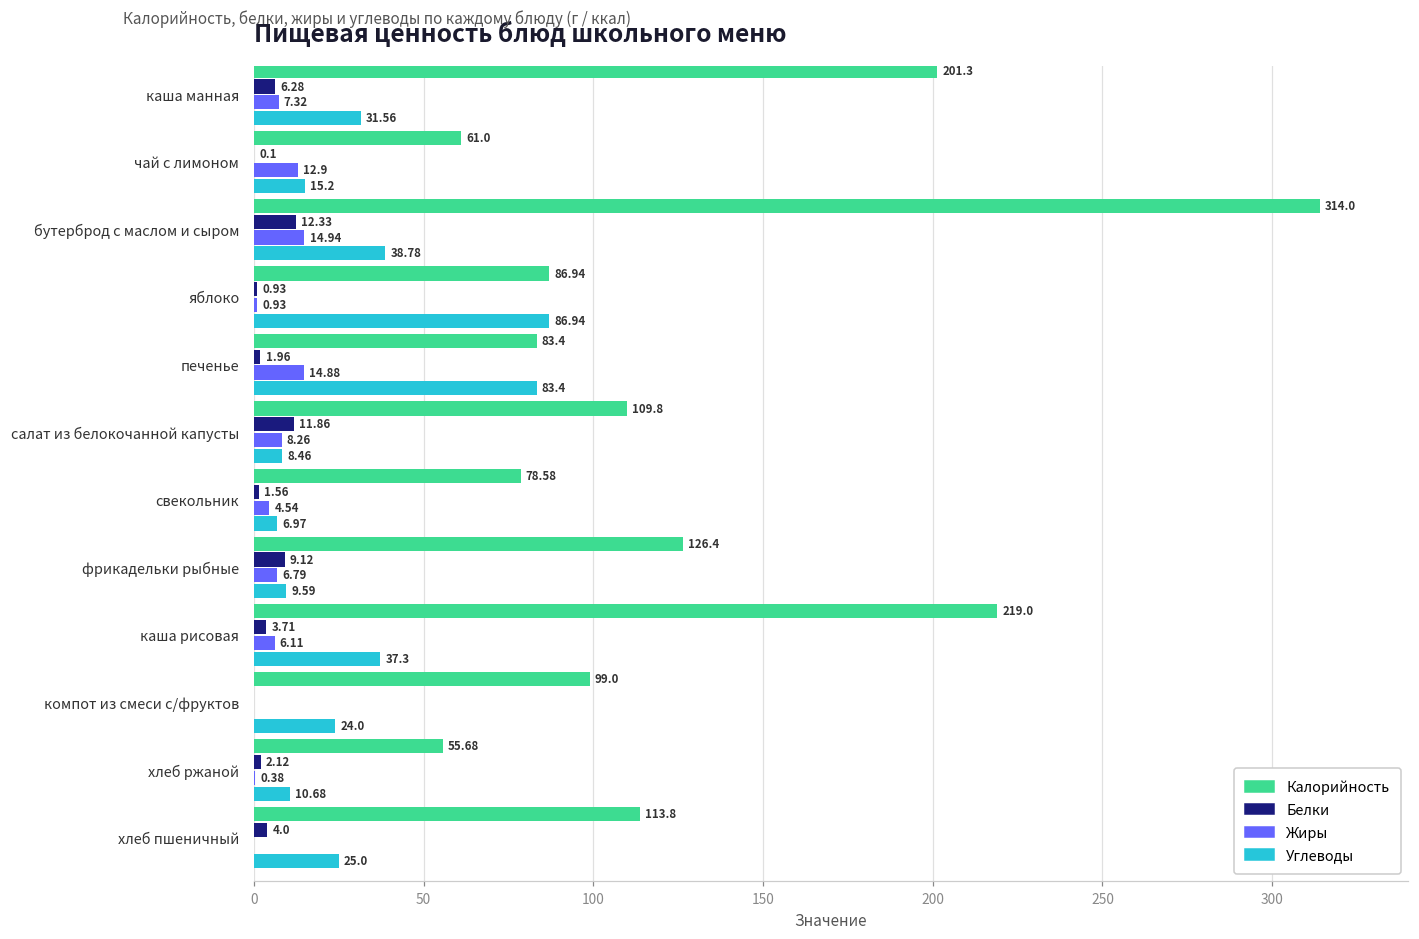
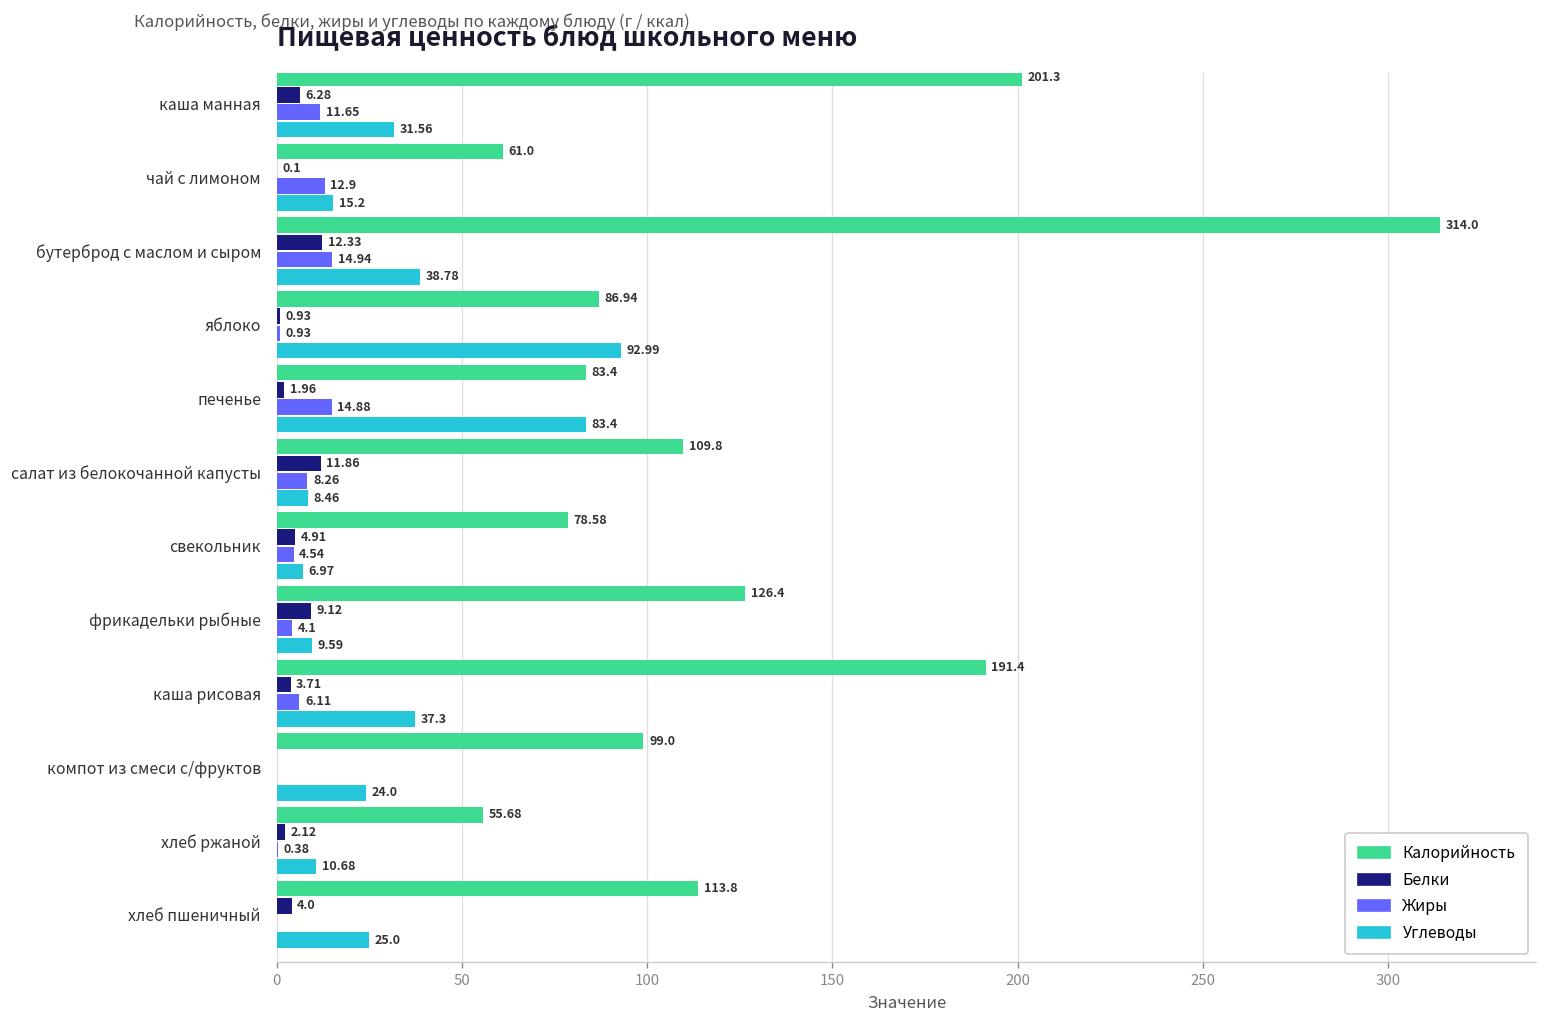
  {
    "Калорийность": {
      "каша манная": 201.3,
      "чай с лимоном": 61.0,
      "бутерброд с маслом и сыром": 314.0,
      "яблоко": 86.94,
      "печенье": 83.4,
      "салат из белокочанной капусты": 109.8,
      "свекольник": 78.58,
      "фрикадельки рыбные": 126.4,
-     "каша рисовая": 219.0,
+     "каша рисовая": 191.4,
      "компот из смеси с/фруктов": 99.0,
      "хлеб ржаной": 55.68,
      "хлеб пшеничный": 113.8
    },
    "Белки": {
      "каша манная": 6.28,
      "чай с лимоном": 0.1,
      "бутерброд с маслом и сыром": 12.33,
      "яблоко": 0.93,
      "печенье": 1.96,
      "салат из белокочанной капусты": 11.86,
-     "свекольник": 1.56,
+     "свекольник": 4.91,
      "фрикадельки рыбные": 9.12,
      "каша рисовая": 3.71,
      "хлеб ржаной": 2.12,
      "хлеб пшеничный": 4.0
    },
    "Жиры": {
-     "каша манная": 7.32,
+     "каша манная": 11.65,
      "чай с лимоном": 12.9,
      "бутерброд с маслом и сыром": 14.94,
      "яблоко": 0.93,
      "печенье": 14.88,
      "салат из белокочанной капусты": 8.26,
      "свекольник": 4.54,
-     "фрикадельки рыбные": 6.79,
+     "фрикадельки рыбные": 4.1,
      "каша рисовая": 6.11,
      "хлеб ржаной": 0.38
    },
    "Углеводы": {
      "каша манная": 31.56,
      "чай с лимоном": 15.2,
      "бутерброд с маслом и сыром": 38.78,
-     "яблоко": 86.94,
+     "яблоко": 92.99,
      "печенье": 83.4,
      "салат из белокочанной капусты": 8.46,
      "свекольник": 6.97,
      "фрикадельки рыбные": 9.59,
      "каша рисовая": 37.3,
      "компот из смеси с/фруктов": 24.0,
      "хлеб ржаной": 10.68,
      "хлеб пшеничный": 25.0
    }
  }
